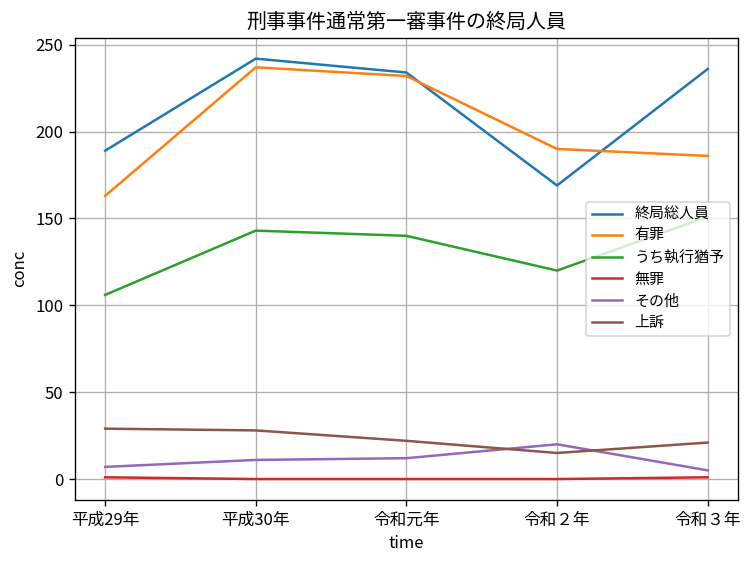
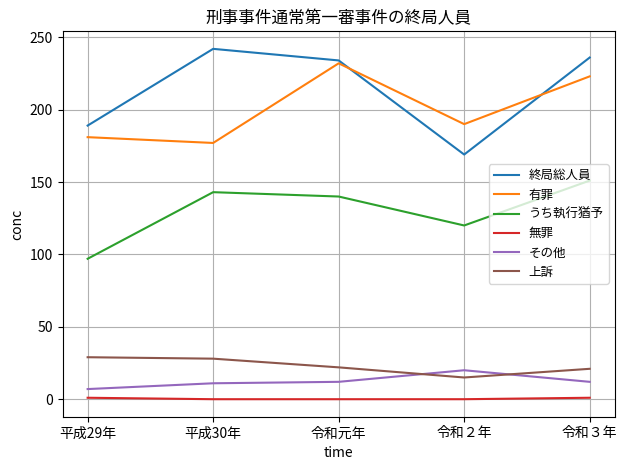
  {
    "終局総人員": {
      "平成29年": 189,
      "平成30年": 242,
      "令和元年": 234,
      "令和２年": 169,
      "令和３年": 236
    },
    "有罪": {
-     "平成29年": 163,
-     "平成30年": 237,
+     "平成29年": 181,
+     "平成30年": 177,
      "令和元年": 232,
      "令和２年": 190,
-     "令和３年": 186
+     "令和３年": 223
    },
    "うち執行猶予": {
-     "平成29年": 106,
+     "平成29年": 97,
      "平成30年": 143,
      "令和元年": 140,
      "令和２年": 120
    },
    "無罪": {
      "平成29年": 1,
      "平成30年": 0,
      "令和元年": 0,
      "令和２年": 0,
      "令和３年": 1
    },
    "その他": {
      "平成29年": 7,
      "平成30年": 11,
      "令和元年": 12,
      "令和２年": 20,
-     "令和３年": 5
+     "令和３年": 12
    },
    "上訴": {
      "平成29年": 29,
      "平成30年": 28,
      "令和元年": 22,
      "令和２年": 15,
      "令和３年": 21
    }
  }
